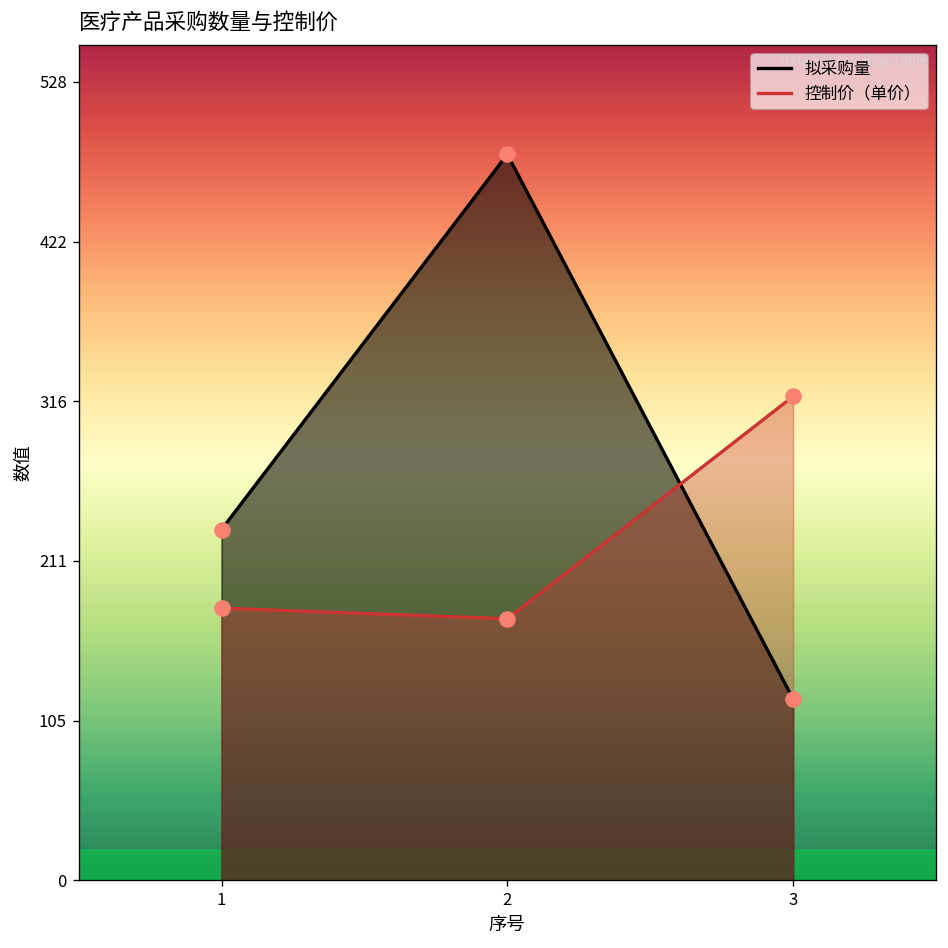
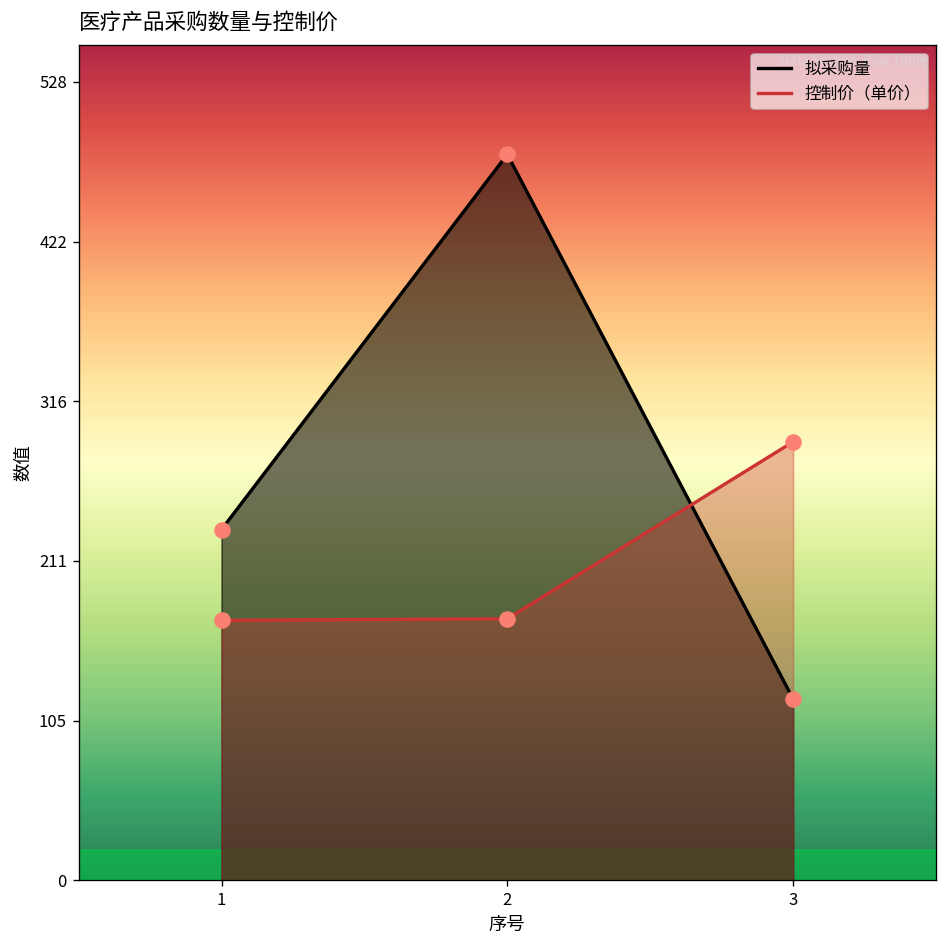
  {
    "拟采购量": {
      "1": 232,
      "2": 480,
      "3": 120
    },
    "控制价（单价）": {
-     "1": 180,
+     "1": 172,
      "2": 173,
-     "3": 320
+     "3": 290
    }
  }
